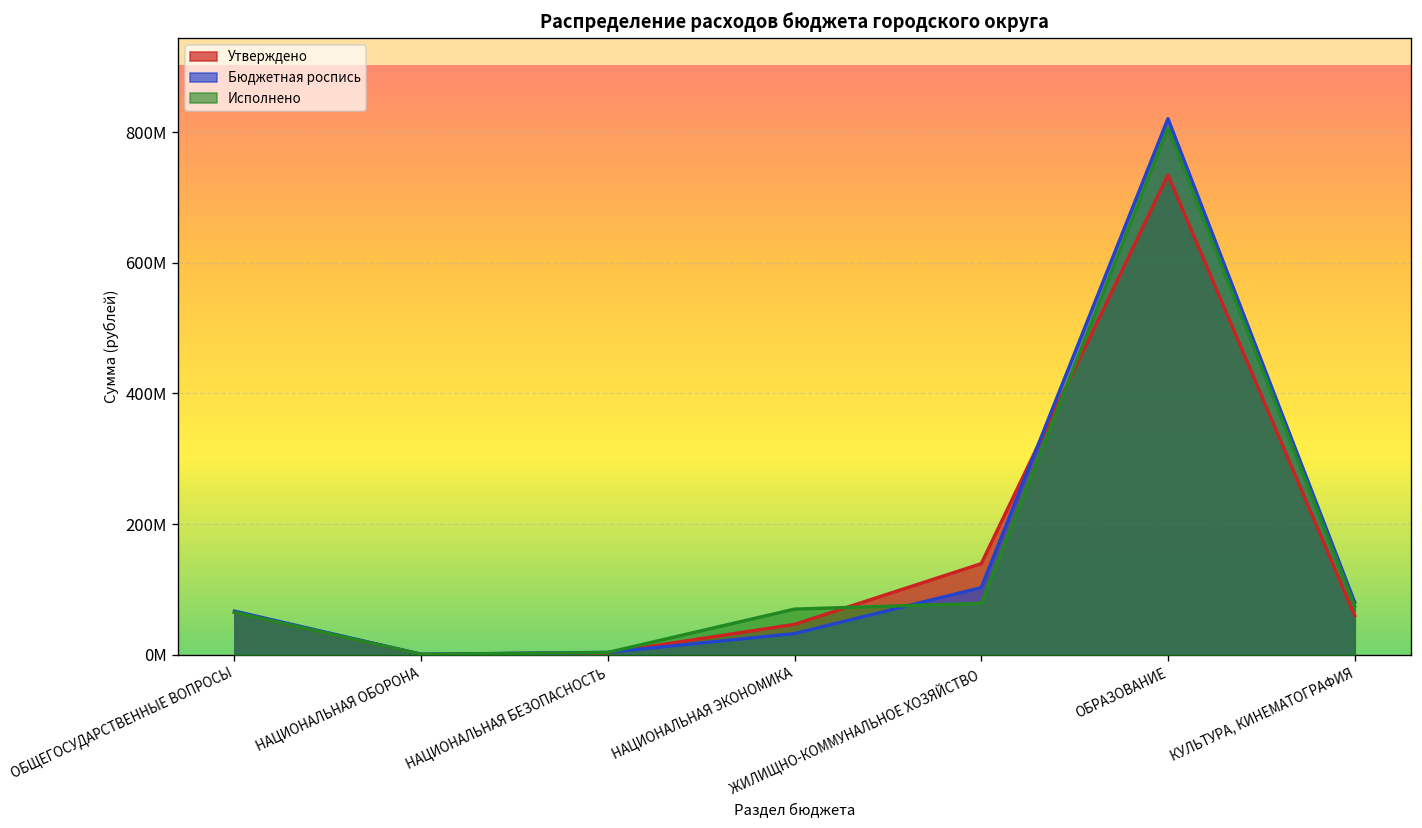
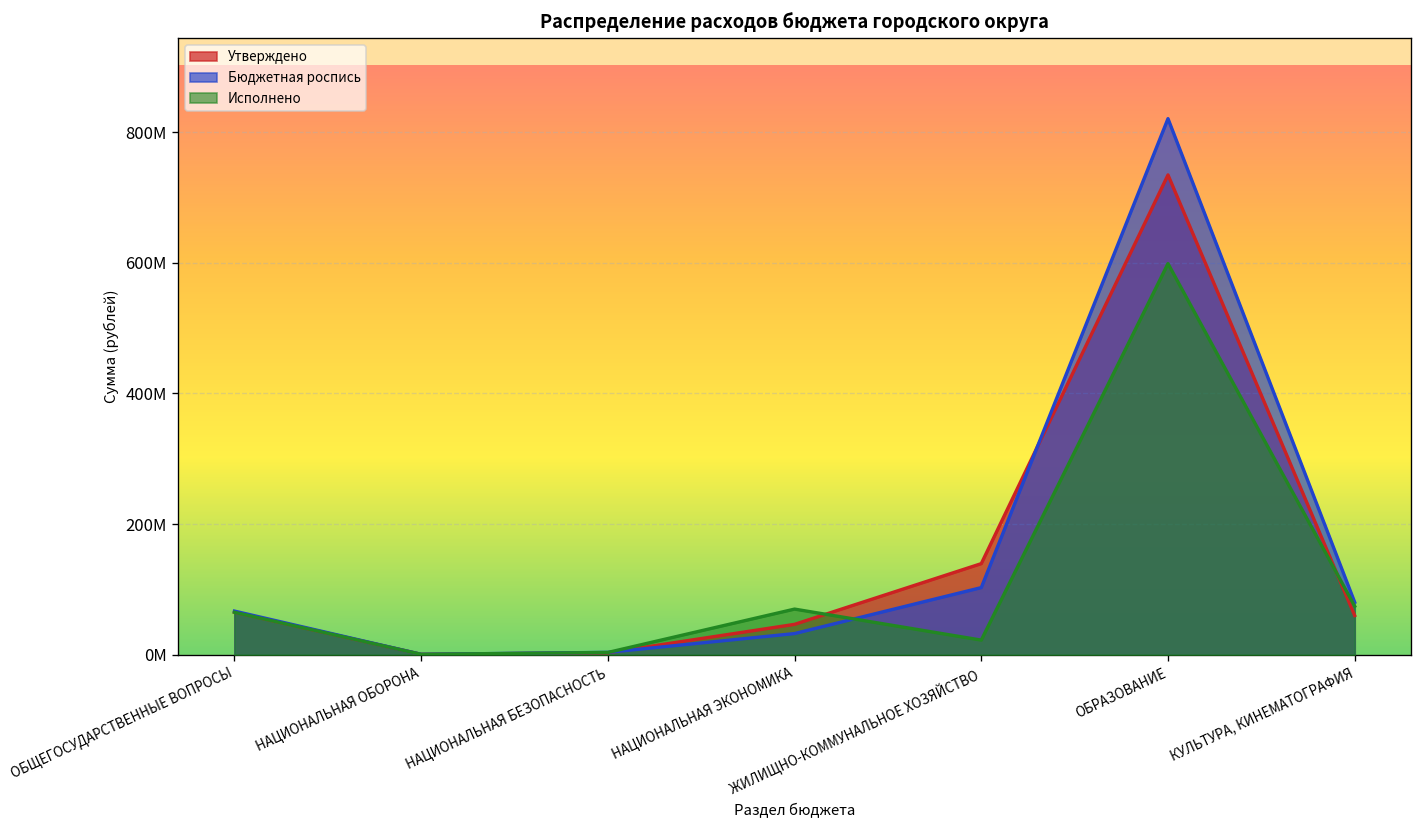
  {
    "Утверждено": {
      "НАЦИОНАЛЬНАЯ ЭКОНОМИКА": "50М",
      "ЖИЛИЩНО-КОММУНАЛЬНОЕ ХОЗЯЙСТВО": "140М",
      "ОБРАЗОВАНИЕ": "730М",
      "КУЛЬТУРА, КИНЕМАТОГРАФИЯ": "60М"
    },
    "Бюджетная роспись": {
      "НАЦИОНАЛЬНАЯ ЭКОНОМИКА": "30М",
      "ЖИЛИЩНО-КОММУНАЛЬНОЕ ХОЗЯЙСТВО": "100М",
      "ОБРАЗОВАНИЕ": "820М",
      "КУЛЬТУРА, КИНЕМАТОГРАФИЯ": "80М"
    },
    "Исполнено": {
      "НАЦИОНАЛЬНАЯ ЭКОНОМИКА": "70М",
-     "ЖИЛИЩНО-КОММУНАЛЬНОЕ ХОЗЯЙСТВО": "80М",
-     "ОБРАЗОВАНИЕ": "810М",
+     "ЖИЛИЩНО-КОММУНАЛЬНОЕ ХОЗЯЙСТВО": "20М",
+     "ОБРАЗОВАНИЕ": "600М",
      "КУЛЬТУРА, КИНЕМАТОГРАФИЯ": "70М"
    }
  }
